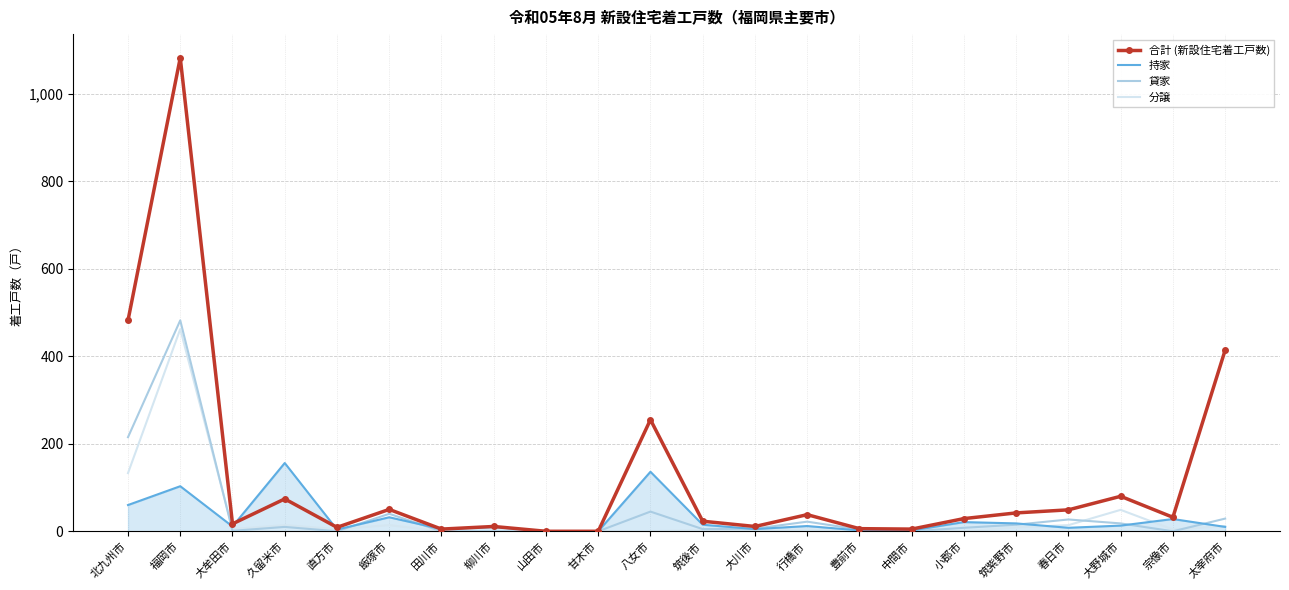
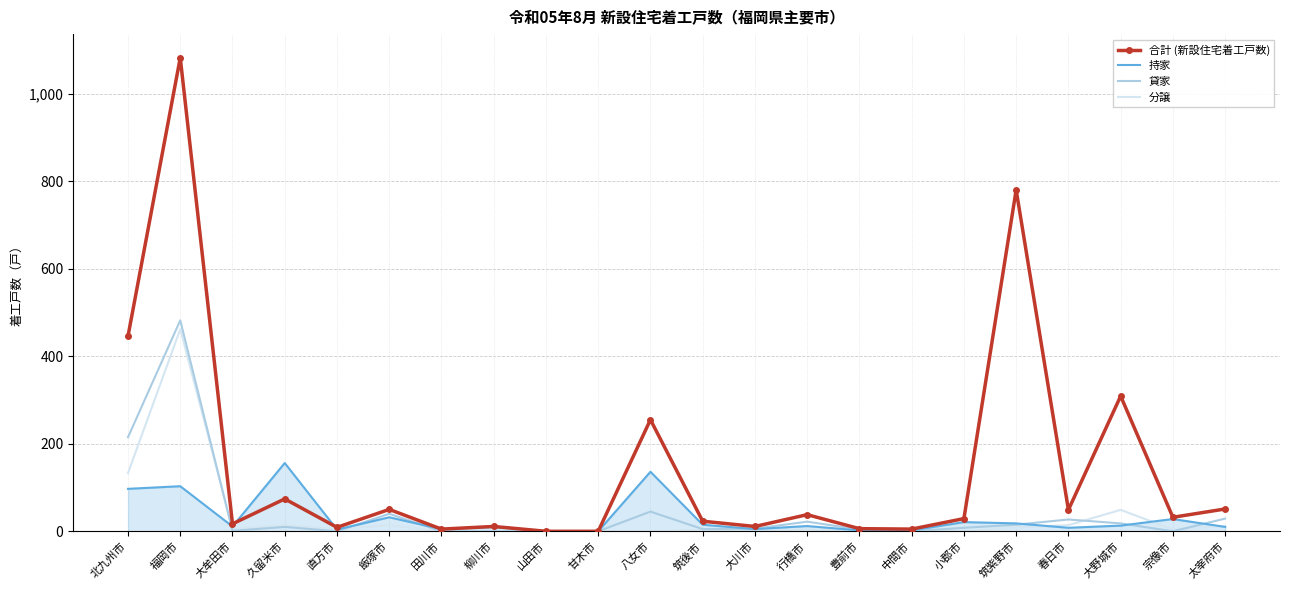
  {
    "合計 (新設住宅着工戸数)": {
-     "北九州市": "480",
+     "北九州市": "450",
      "福岡市": "1,080",
      "大牟田市": "20",
      "久留米市": "70",
      "飯塚市": "50",
      "八女市": "260",
      "筑後市": "20",
      "行橋市": "40",
      "小郡市": "30",
-     "筑紫野市": "40",
+     "筑紫野市": "780",
      "春日市": "50",
-     "大野城市": "80",
-     "太宰府市": "410"
+     "大野城市": "310",
+     "太宰府市": "50"
    },
    "持家": {
-     "北九州市": "60",
+     "北九州市": "100",
      "福岡市": "100",
      "大牟田市": "10",
      "久留米市": "160",
      "飯塚市": "30",
      "八女市": "140",
      "筑後市": "20",
      "行橋市": "10",
      "小郡市": "20",
      "春日市": "10"
    }
  }
